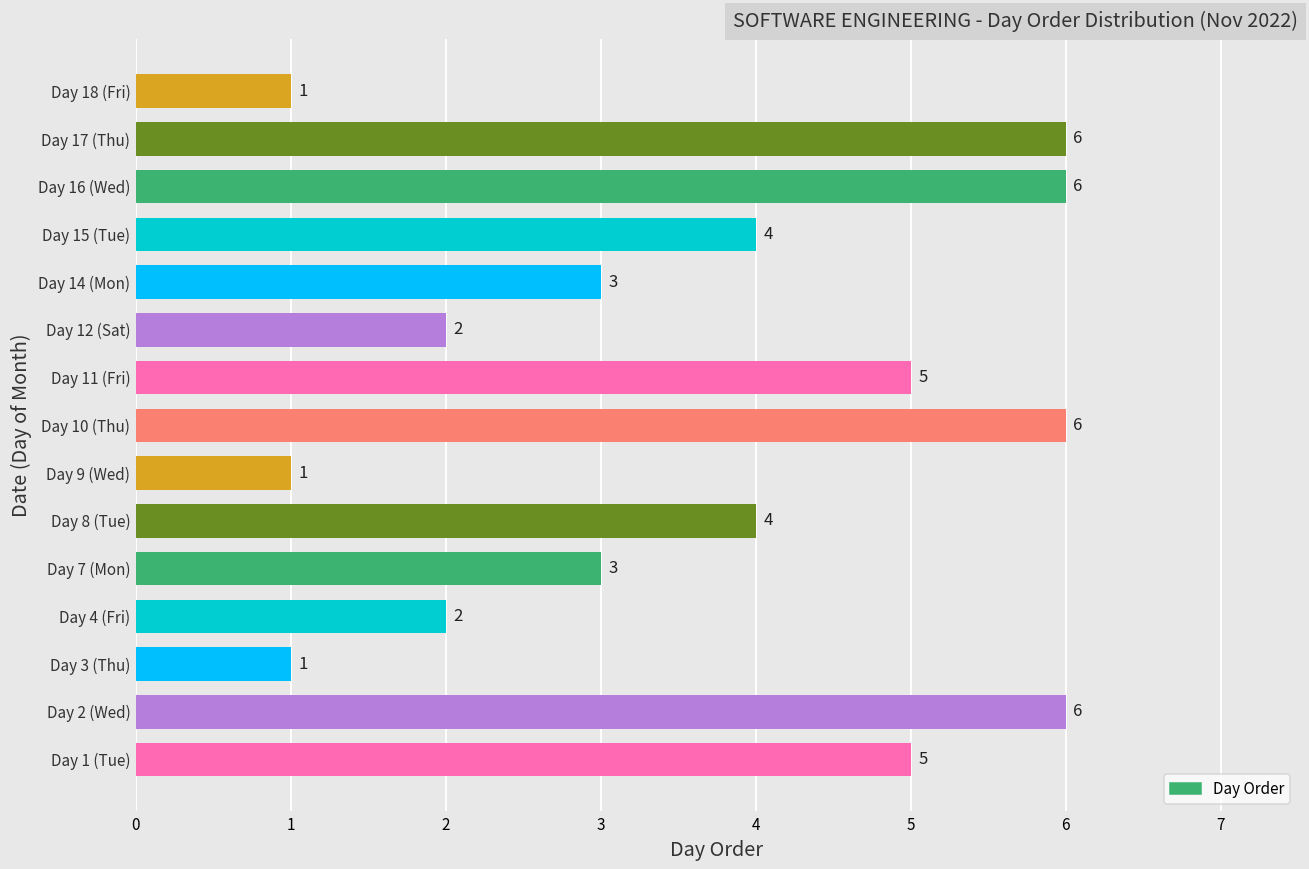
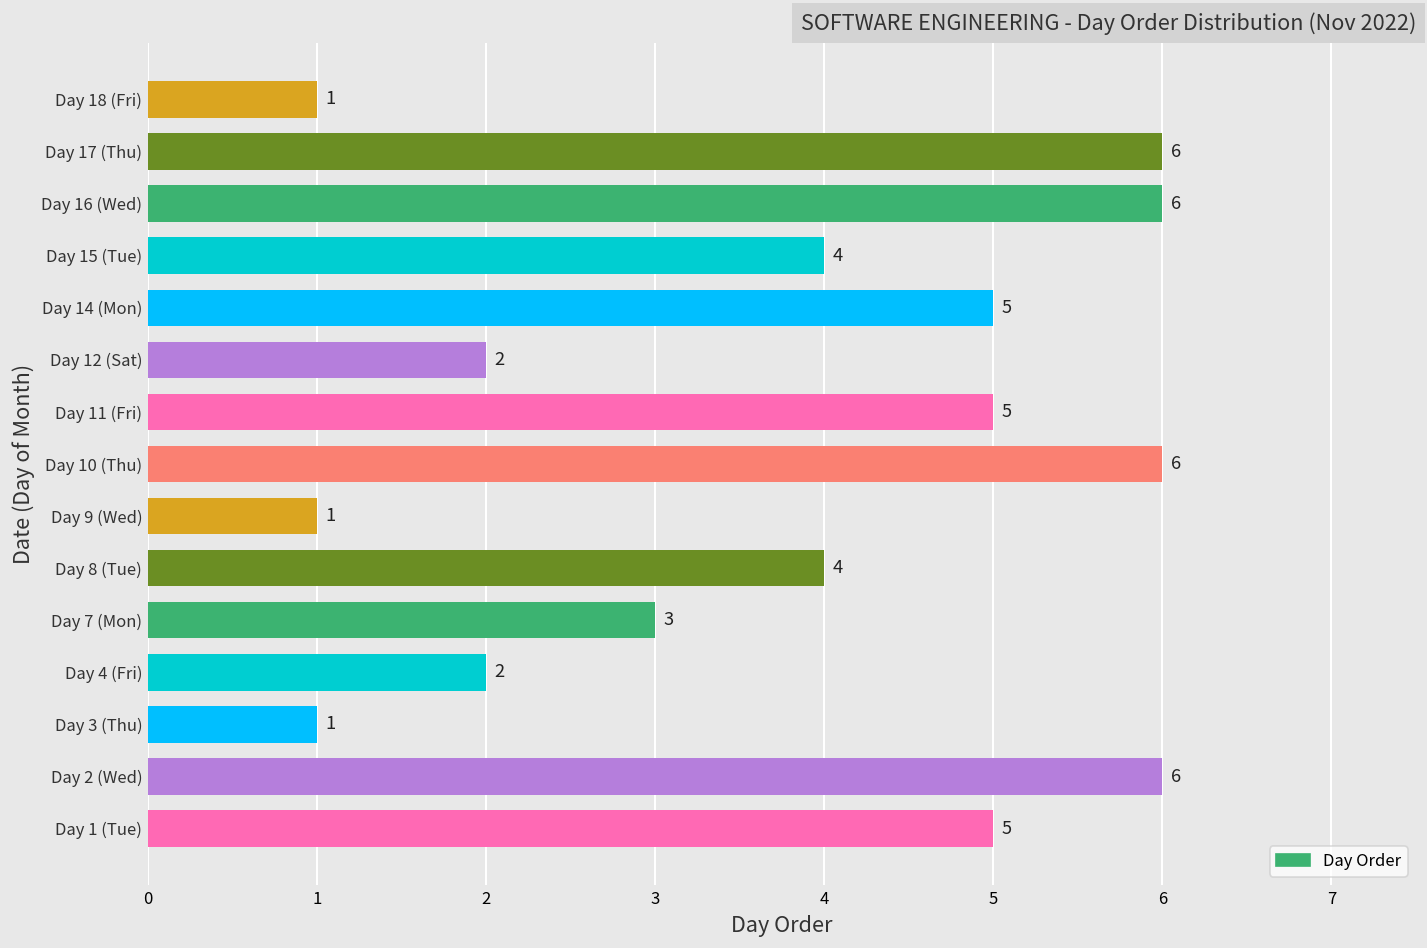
  {
    "Day 18 (Fri)": 1,
    "Day 17 (Thu)": 6,
    "Day 16 (Wed)": 6,
    "Day 15 (Tue)": 4,
-   "Day 14 (Mon)": 3,
+   "Day 14 (Mon)": 5,
    "Day 12 (Sat)": 2,
    "Day 11 (Fri)": 5,
    "Day 10 (Thu)": 6,
    "Day 9 (Wed)": 1,
    "Day 8 (Tue)": 4,
    "Day 7 (Mon)": 3,
    "Day 4 (Fri)": 2,
    "Day 3 (Thu)": 1,
    "Day 2 (Wed)": 6,
    "Day 1 (Tue)": 5
  }
